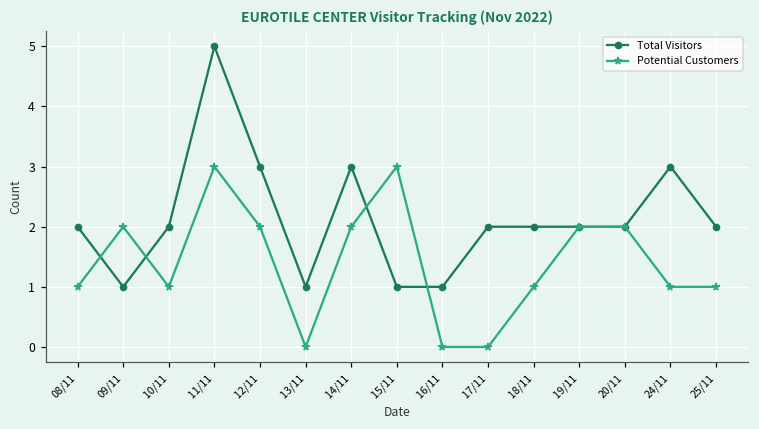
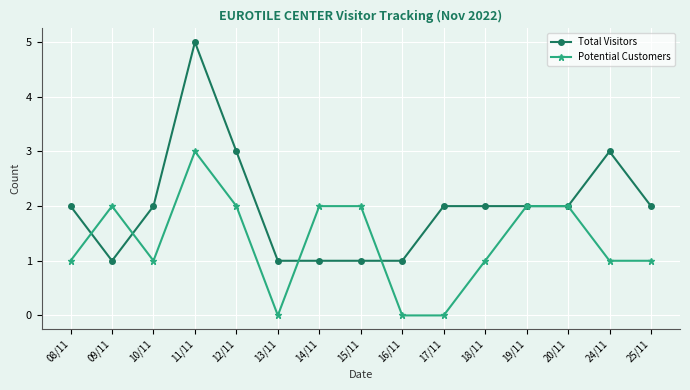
  {
    "Total Visitors": {
      "08/11": 2,
      "09/11": 1,
      "10/11": 2,
      "11/11": 5,
      "12/11": 3,
      "13/11": 1,
-     "14/11": 3,
+     "14/11": 1,
      "15/11": 1,
      "16/11": 1,
      "17/11": 2,
      "18/11": 2,
      "24/11": 3,
      "25/11": 2
    },
    "Potential Customers": {
      "08/11": 1,
      "09/11": 2,
      "10/11": 1,
      "11/11": 3,
      "12/11": 2,
      "13/11": 0,
      "14/11": 2,
-     "15/11": 3,
+     "15/11": 2,
      "16/11": 0,
      "17/11": 0,
      "18/11": 1,
      "24/11": 1,
      "25/11": 1
    }
  }
